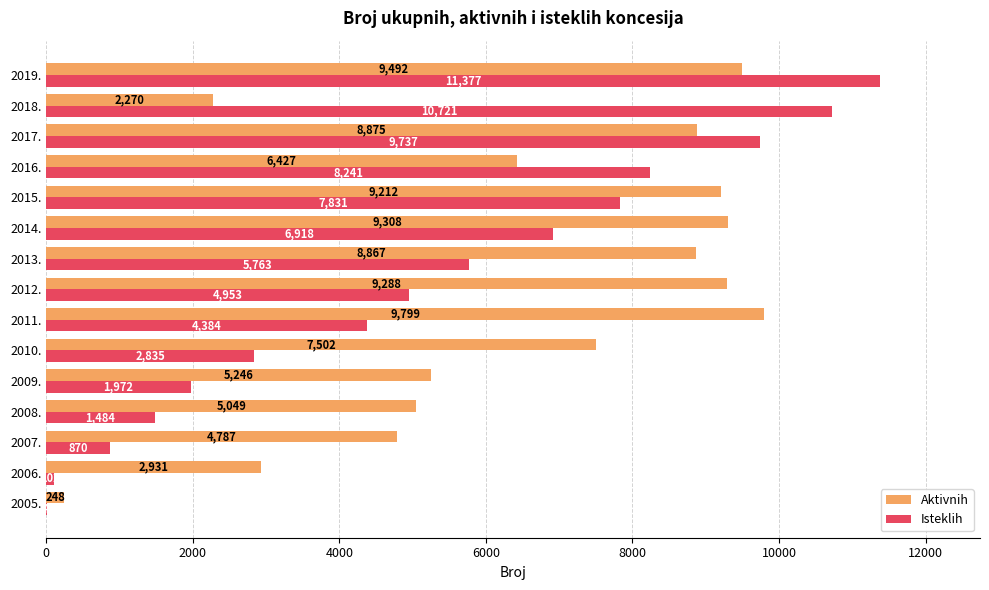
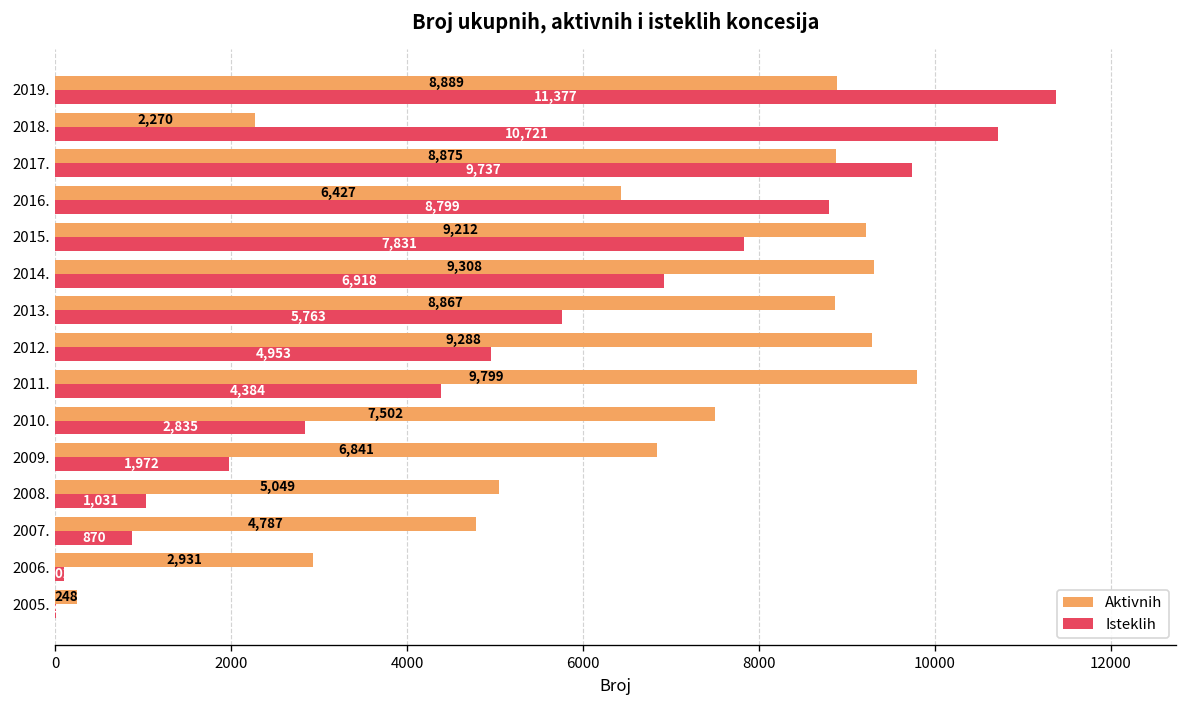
  {
    "Aktivnih": {
-     "2019.": "9,492",
+     "2019.": "8,889",
      "2018.": "2,270",
      "2017.": "8,875",
      "2016.": "6,427",
      "2015.": "9,212",
      "2014.": "9,308",
      "2013.": "8,867",
      "2012.": "9,288",
      "2011.": "9,799",
      "2010.": "7,502",
-     "2009.": "5,246",
+     "2009.": "6,841",
      "2008.": "5,049",
      "2007.": "4,787",
      "2006.": "2,931",
      "2005.": "248"
    },
    "Isteklih": {
      "2019.": "11,377",
      "2018.": "10,721",
      "2017.": "9,737",
-     "2016.": "8,241",
+     "2016.": "8,799",
      "2015.": "7,831",
      "2014.": "6,918",
      "2013.": "5,763",
      "2012.": "4,953",
      "2011.": "4,384",
      "2010.": "2,835",
      "2009.": "1,972",
-     "2008.": "1,484",
+     "2008.": "1,031",
      "2007.": "870"
    }
  }
